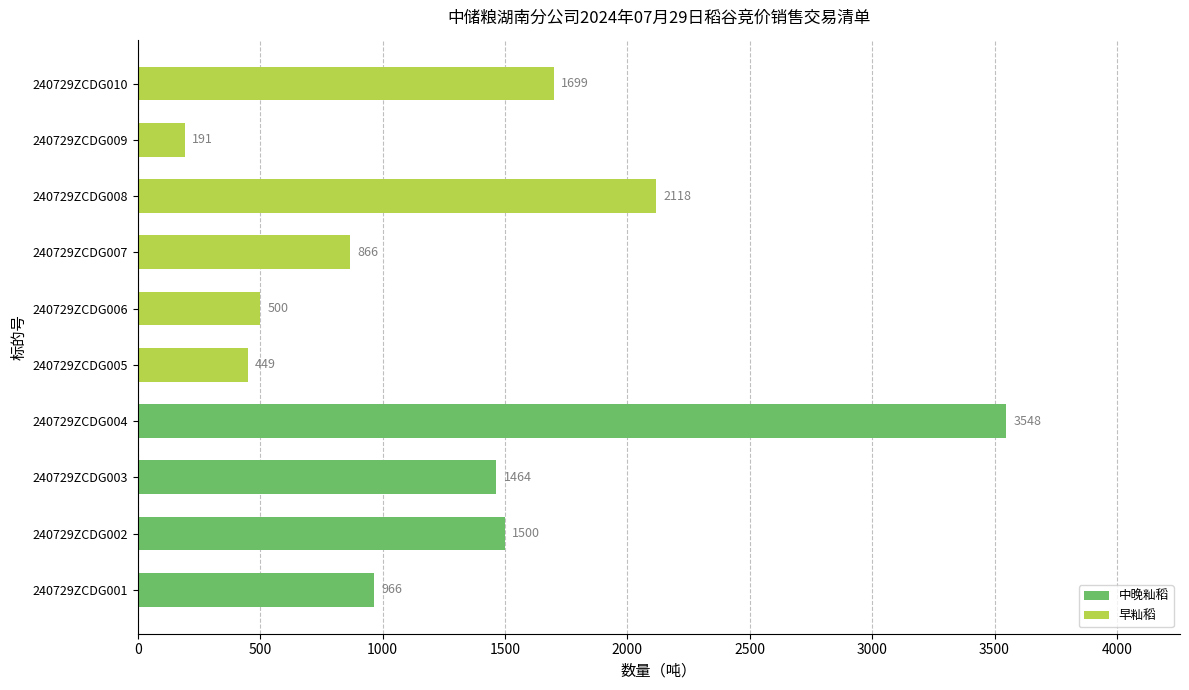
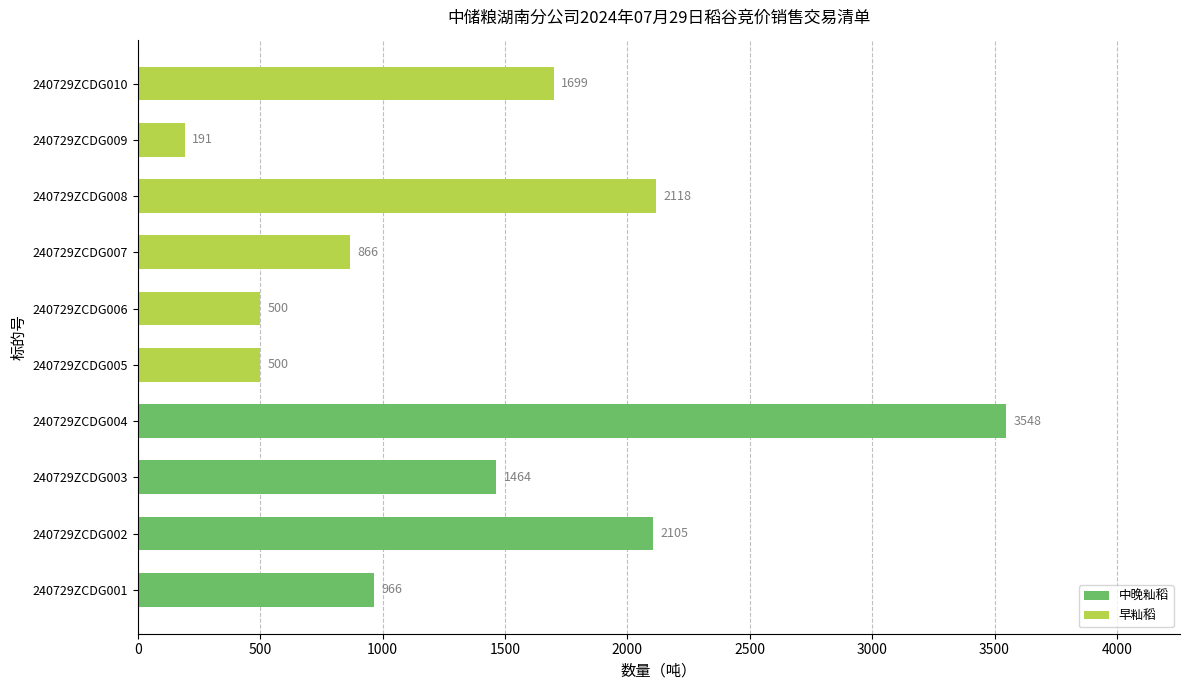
  {
    "240729ZCDG010": 1699,
    "240729ZCDG009": 191,
    "240729ZCDG008": 2118,
    "240729ZCDG007": 866,
    "240729ZCDG006": 500,
-   "240729ZCDG005": 449,
+   "240729ZCDG005": 500,
    "240729ZCDG004": 3548,
    "240729ZCDG003": 1464,
-   "240729ZCDG002": 1500,
+   "240729ZCDG002": 2105,
    "240729ZCDG001": 966
  }
